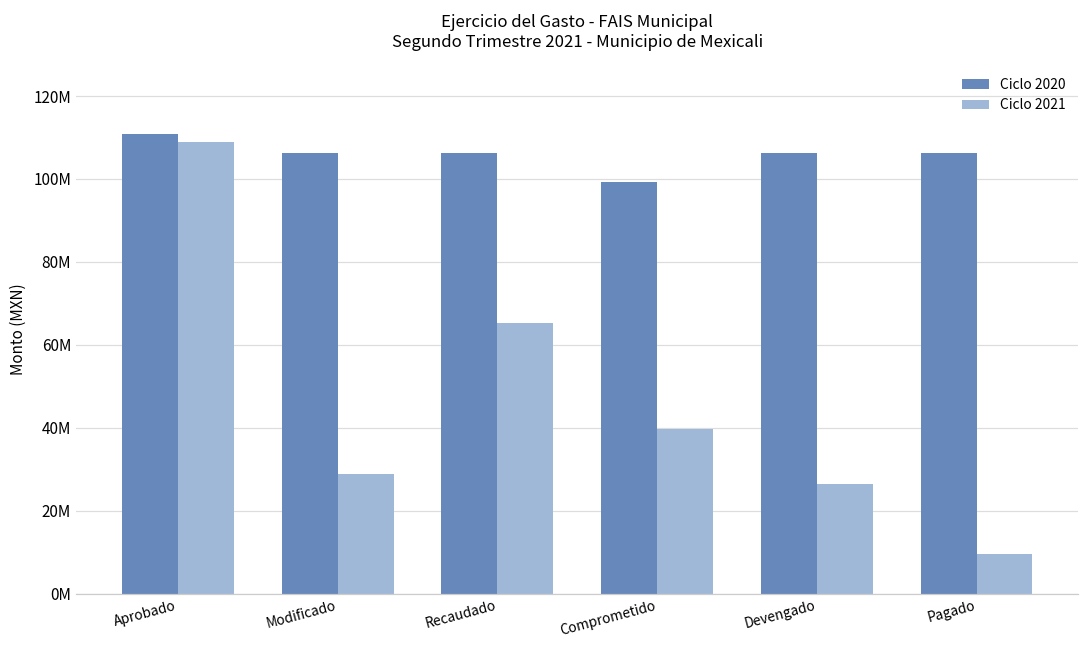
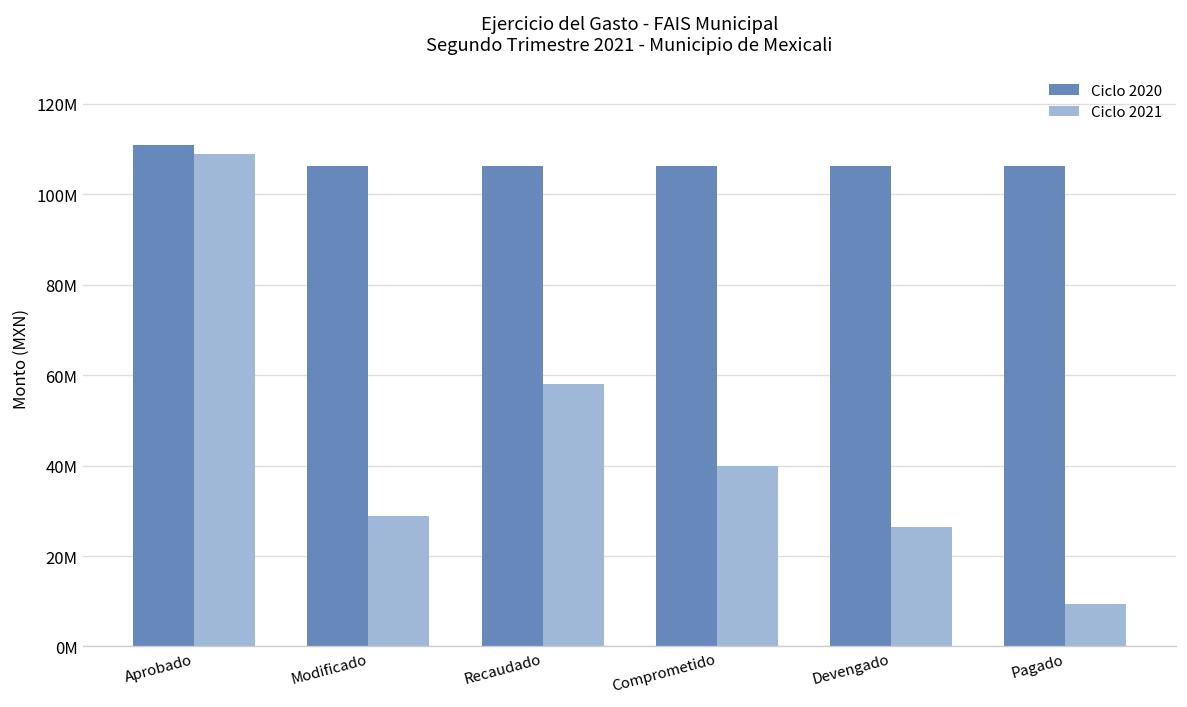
  {
    "Ciclo 2020": {
      "Aprobado": 111000000,
      "Modificado": 106000000,
      "Recaudado": 106000000,
-     "Comprometido": 99000000,
+     "Comprometido": 106000000,
      "Devengado": 106000000,
      "Pagado": 106000000
    },
    "Ciclo 2021": {
      "Aprobado": 109000000,
      "Modificado": 29000000,
-     "Recaudado": 65000000,
+     "Recaudado": 58000000,
      "Comprometido": 40000000,
      "Devengado": 26000000,
      "Pagado": 9000000
    }
  }
